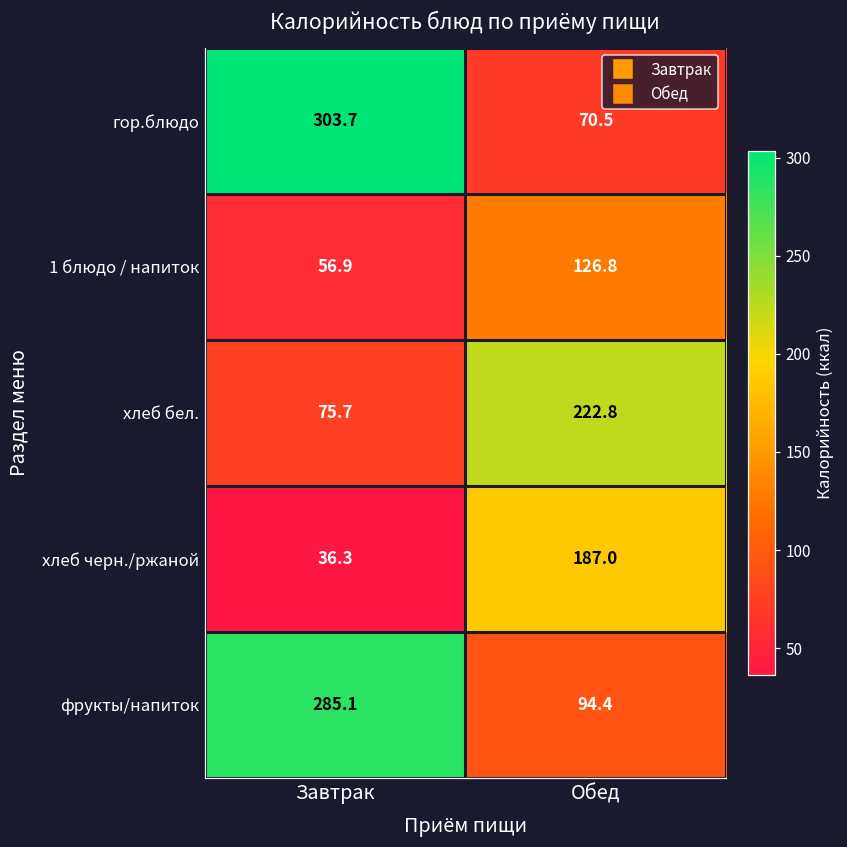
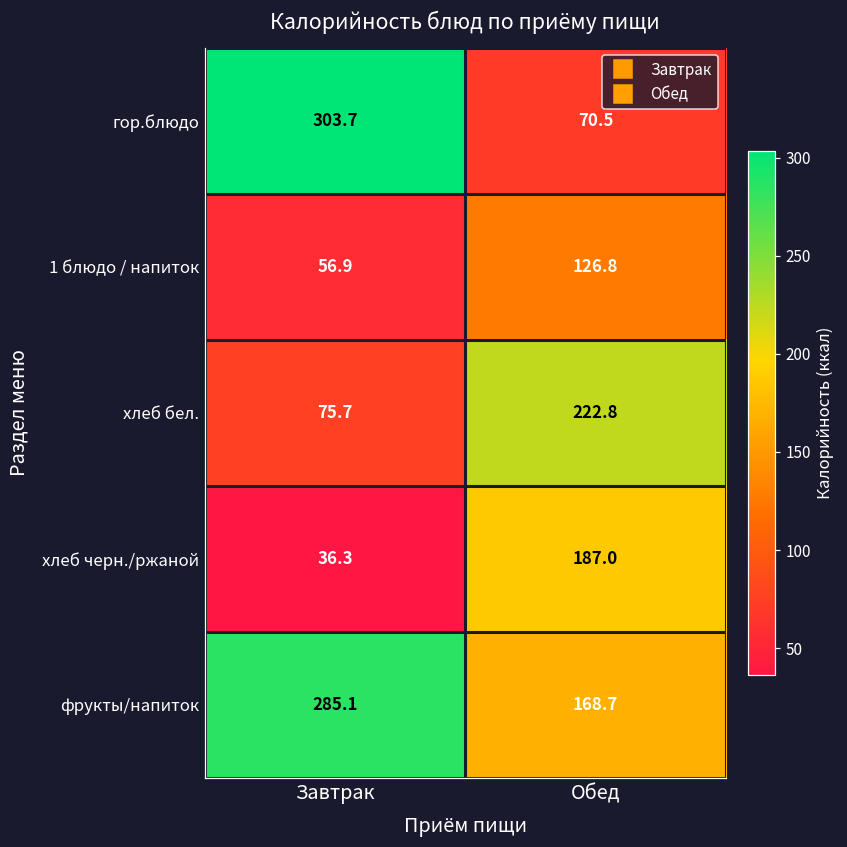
  {
    "гор.блюдо": {
      "Завтрак": 303.7,
      "Обед": 70.5
    },
    "1 блюдо / напиток": {
      "Завтрак": 56.9,
      "Обед": 126.8
    },
    "хлеб бел.": {
      "Завтрак": 75.7,
      "Обед": 222.8
    },
    "хлеб черн./ржаной": {
      "Завтрак": 36.3,
      "Обед": 187.0
    },
    "фрукты/напиток": {
      "Завтрак": 285.1,
-     "Обед": 94.4
+     "Обед": 168.7
    }
  }
